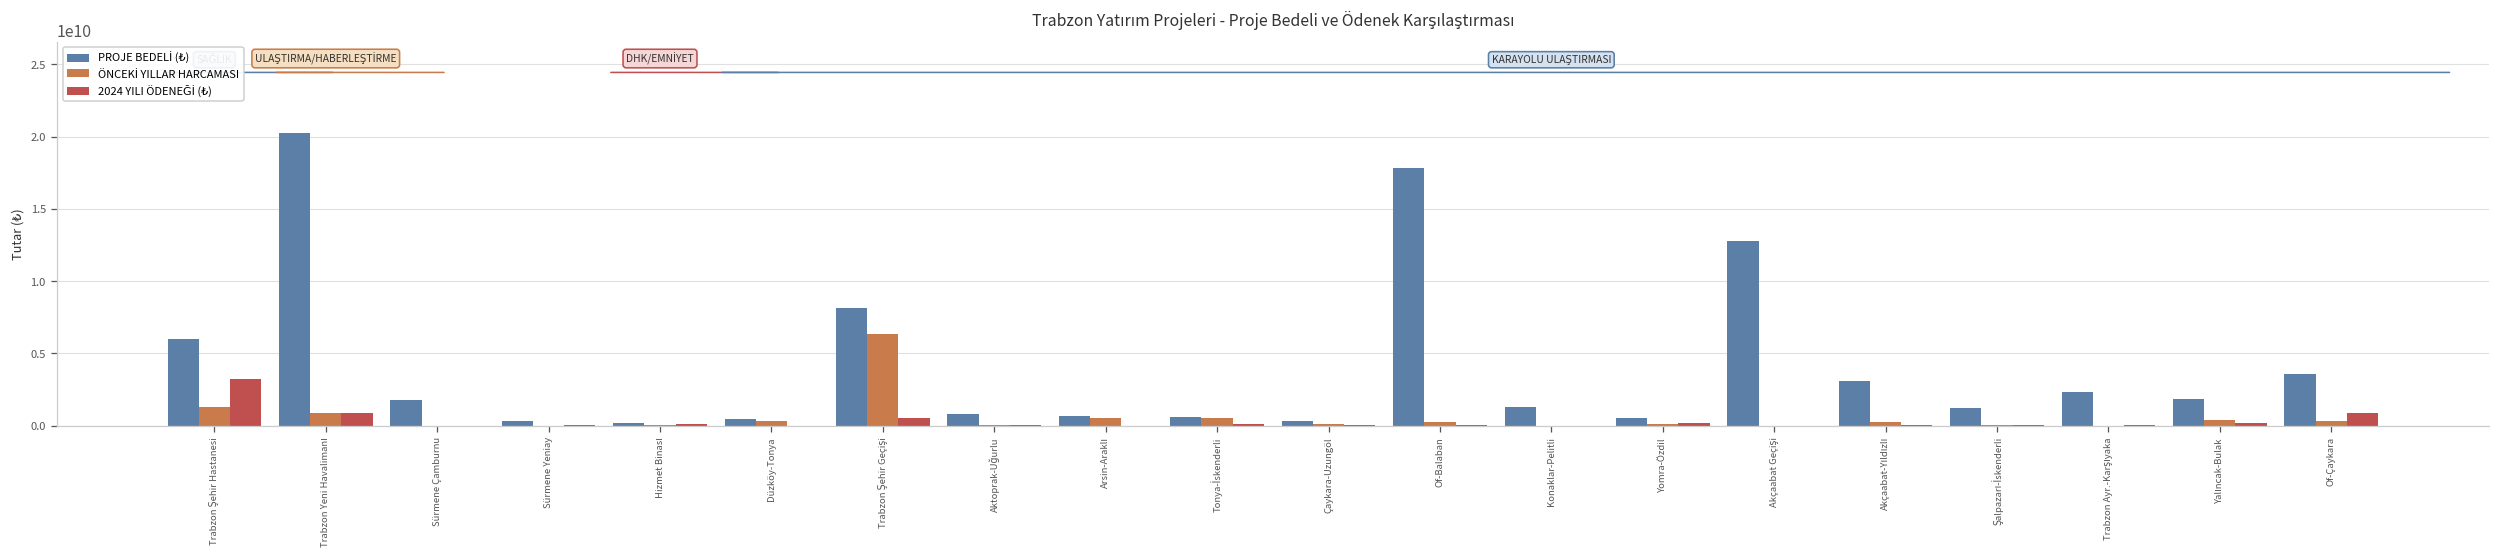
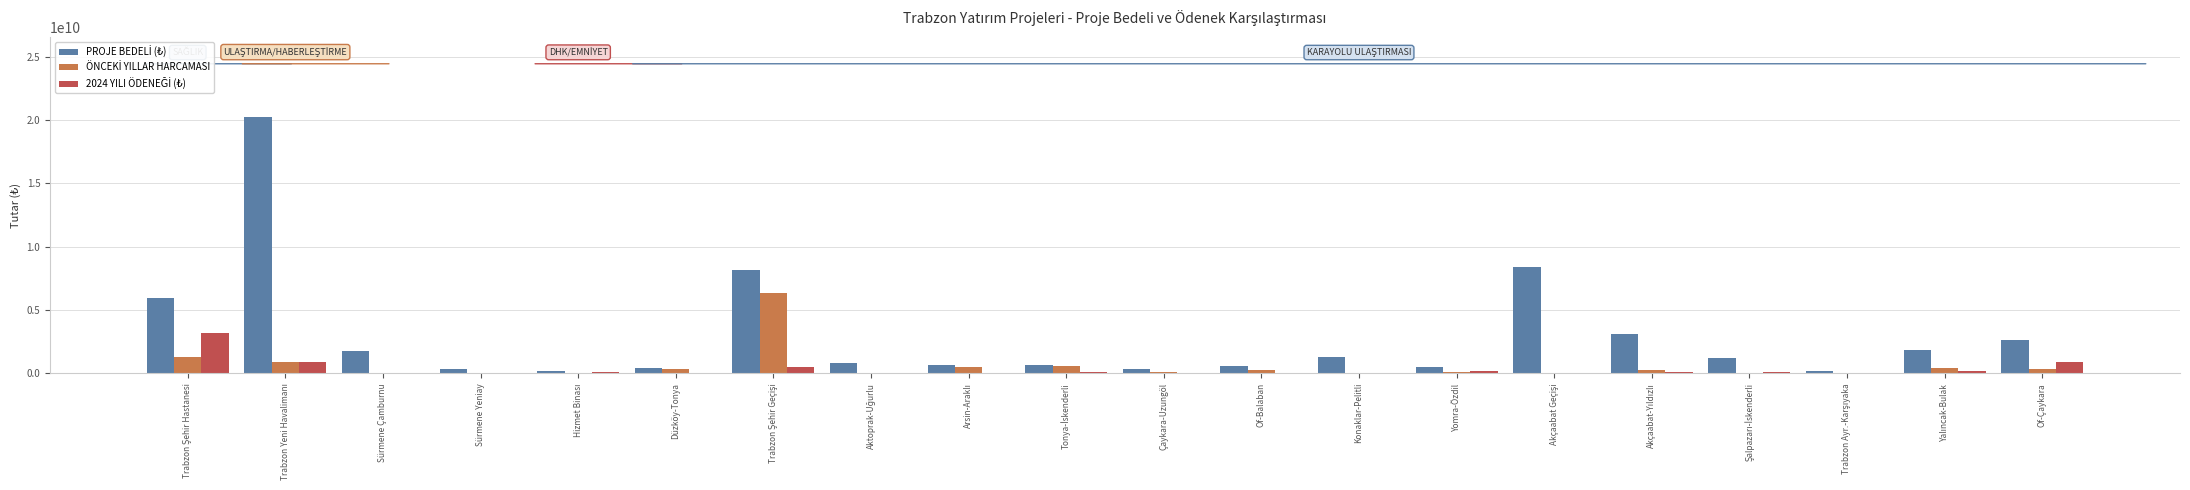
  {
    "PROJE BEDELİ (₺)": {
      "Trabzon Şehir Hastanesi": 6000000000,
      "Trabzon Yeni Havalimanı": 20200000000,
      "Sürmene Çamburnu": 1800000000,
      "Sürmene Yeniay": 300000000,
      "Hizmet Binası": 200000000,
      "Düzköy-Tonya": 400000000,
      "Trabzon Şehir Geçişi": 8100000000,
      "Aktoprak-Uğurlu": 800000000,
      "Arsin-Araklı": 700000000,
      "Tonya-İskenderli": 600000000,
      "Çaykara-Uzungöl": 300000000,
-     "Of-Balaban": 17800000000,
+     "Of-Balaban": 600000000,
      "Konaklar-Pelitli": 1300000000,
      "Yomra-Özdil": 500000000,
-     "Akçaabat Geçişi": 12800000000,
+     "Akçaabat Geçişi": 8400000000,
      "Akçaabat-Yıldızlı": 3100000000,
      "Şalpazarı-İskenderli": 1200000000,
-     "Trabzon Ayr.-Karşıyaka": 2400000000,
+     "Trabzon Ayr.-Karşıyaka": 200000000,
      "Yalıncak-Bulak": 1800000000,
-     "Of-Çaykara": 3600000000
+     "Of-Çaykara": 2600000000
    }
  }
